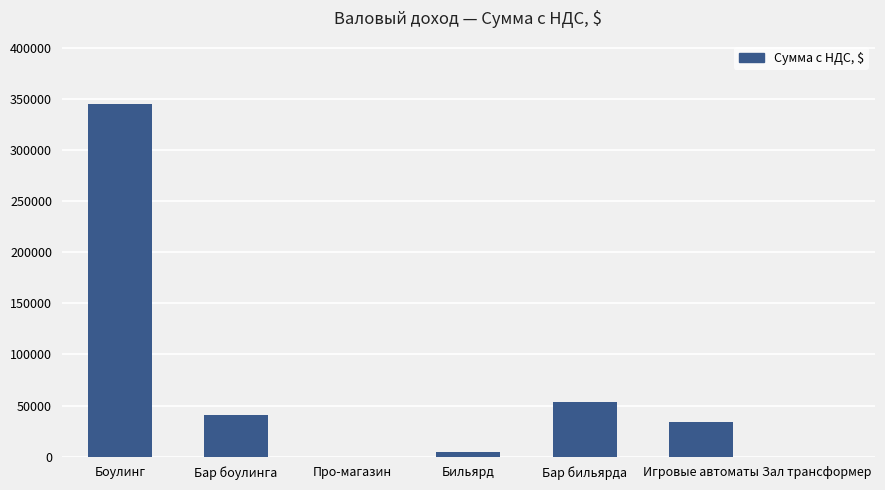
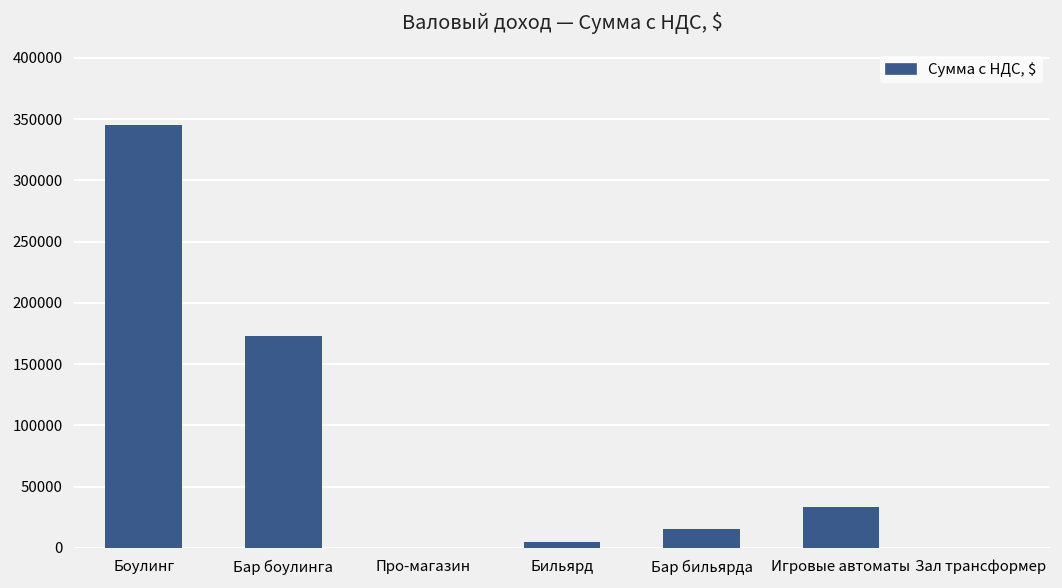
  {
    "Боулинг": 345000,
-   "Бар боулинга": 41000,
+   "Бар боулинга": 173000,
    "Про-магазин": 0,
    "Бильярд": 5000,
-   "Бар бильярда": 53000,
+   "Бар бильярда": 15000,
    "Игровые автоматы": 33000,
    "Зал трансформер": 0
  }
